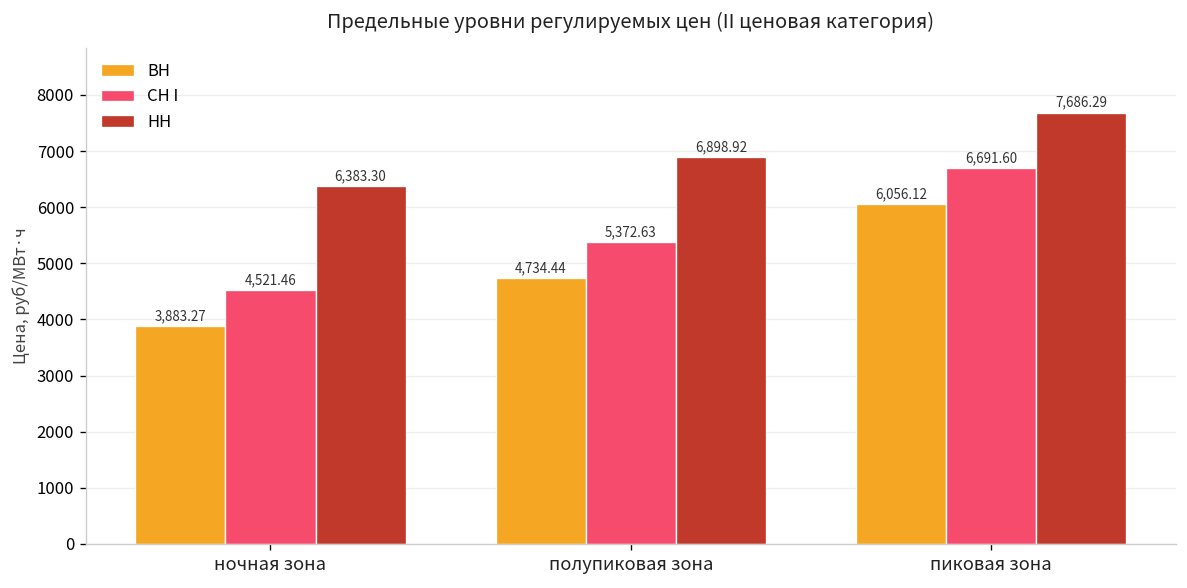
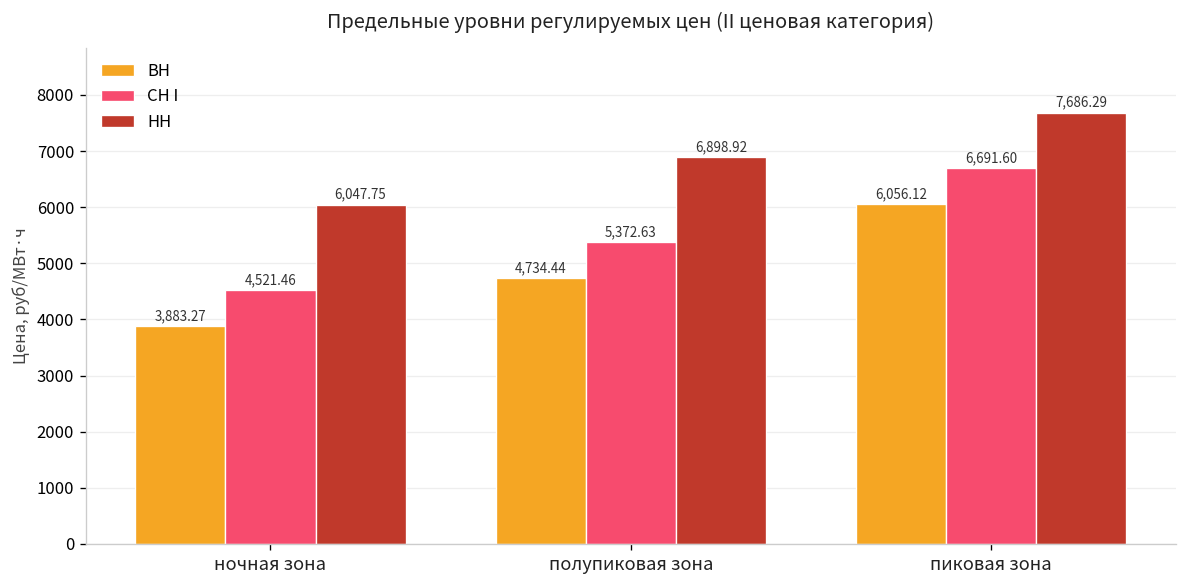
  {
    "ВН": {
      "ночная зона": "3,883.27",
      "полупиковая зона": "4,734.44",
      "пиковая зона": "6,056.12"
    },
    "СН I": {
      "ночная зона": "4,521.46",
      "полупиковая зона": "5,372.63",
      "пиковая зона": "6,691.60"
    },
    "НН": {
-     "ночная зона": "6,383.30",
+     "ночная зона": "6,047.75",
      "полупиковая зона": "6,898.92",
      "пиковая зона": "7,686.29"
    }
  }
